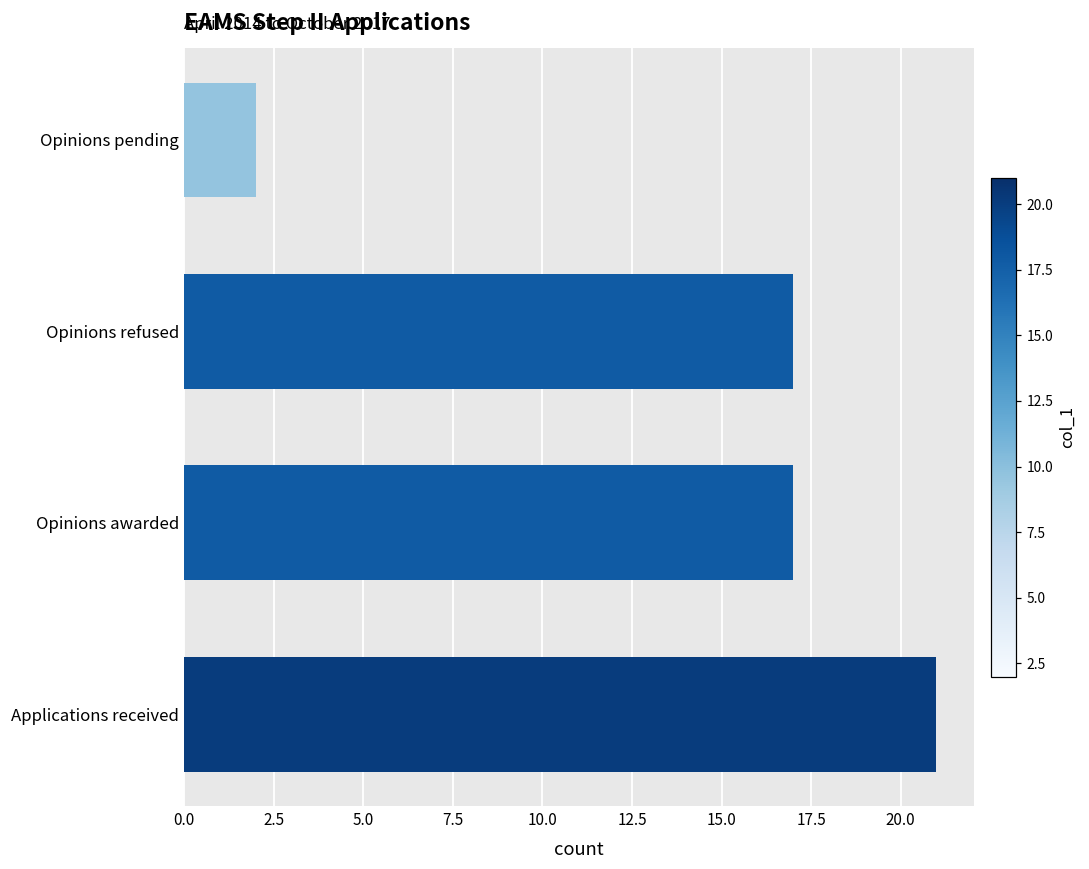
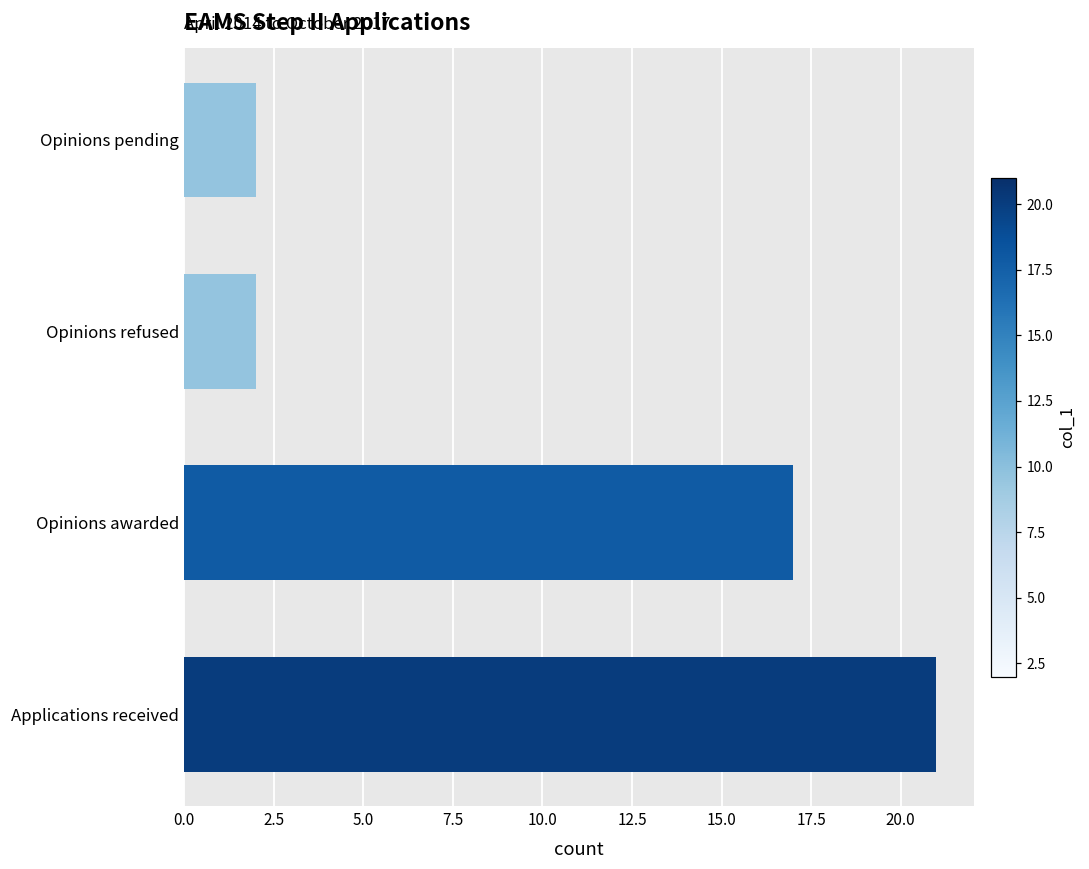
  {
    "Opinions pending": 2,
-   "Opinions refused": 17,
+   "Opinions refused": 2,
    "Opinions awarded": 17,
    "Applications received": 21
  }
